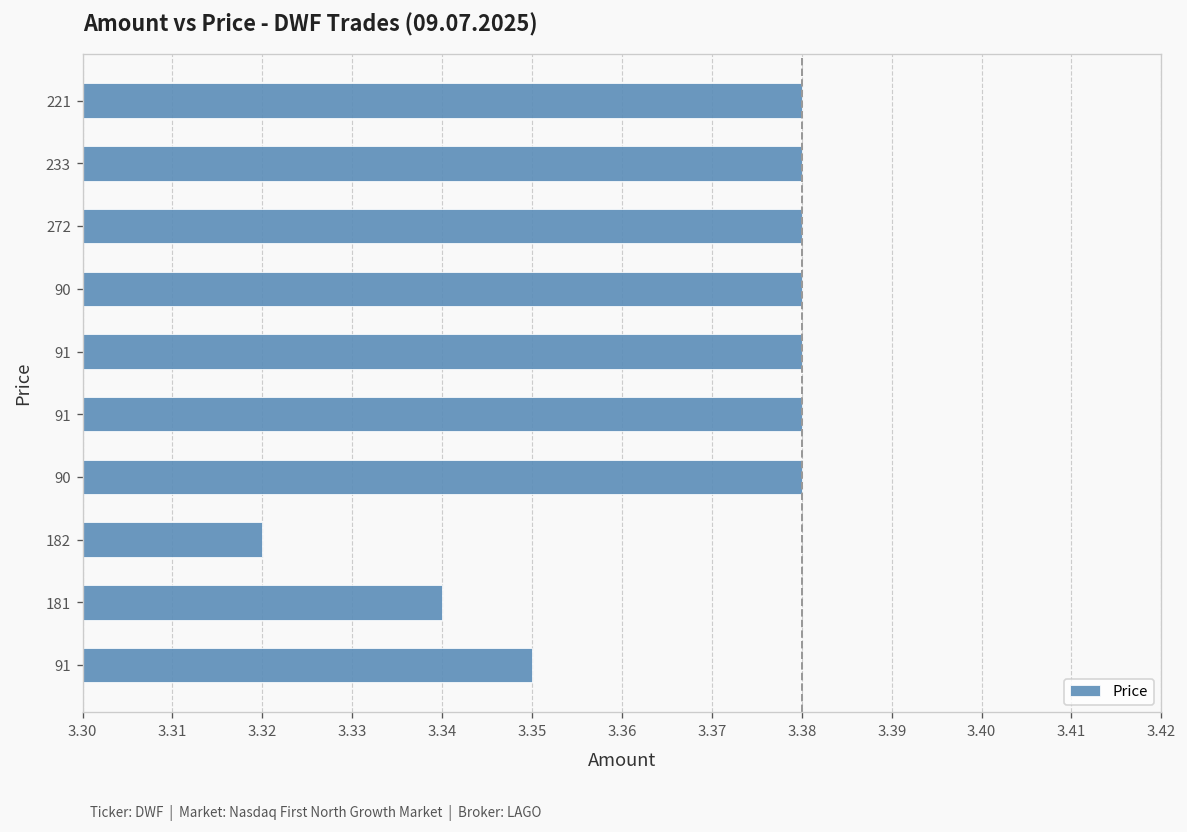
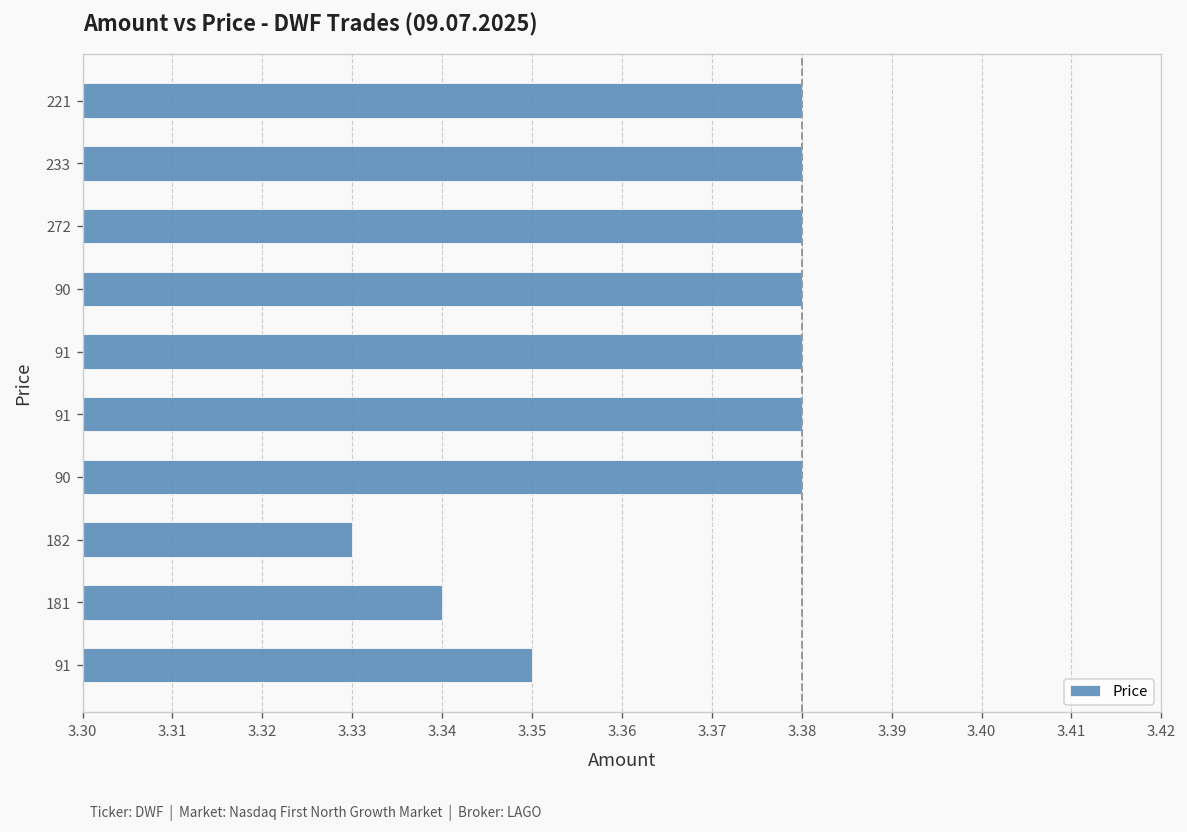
  {
    "221": 3.38,
    "233": 3.38,
    "272": 3.38,
-   "182": 3.32,
+   "182": 3.33,
    "181": 3.34
  }
